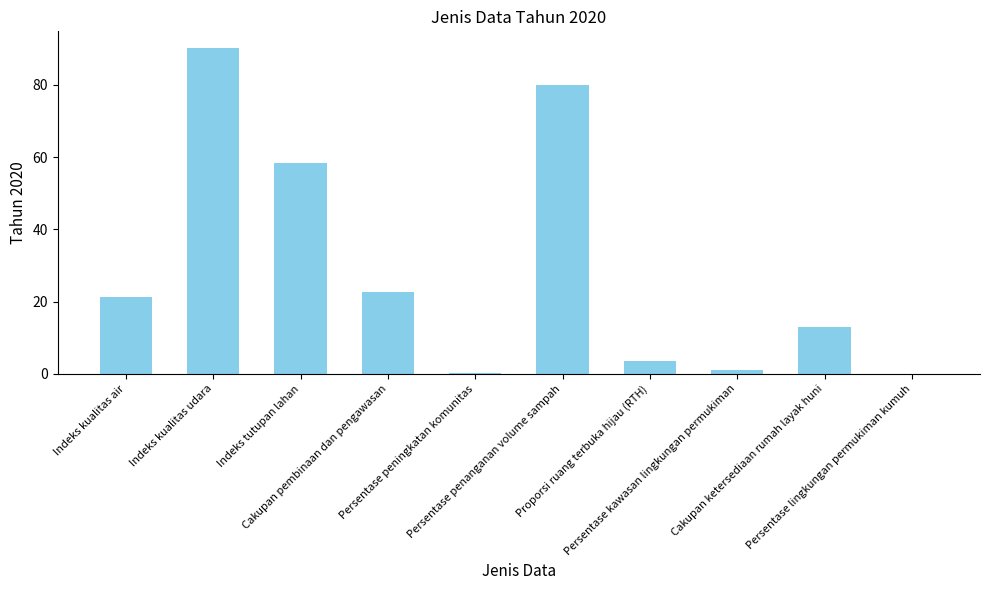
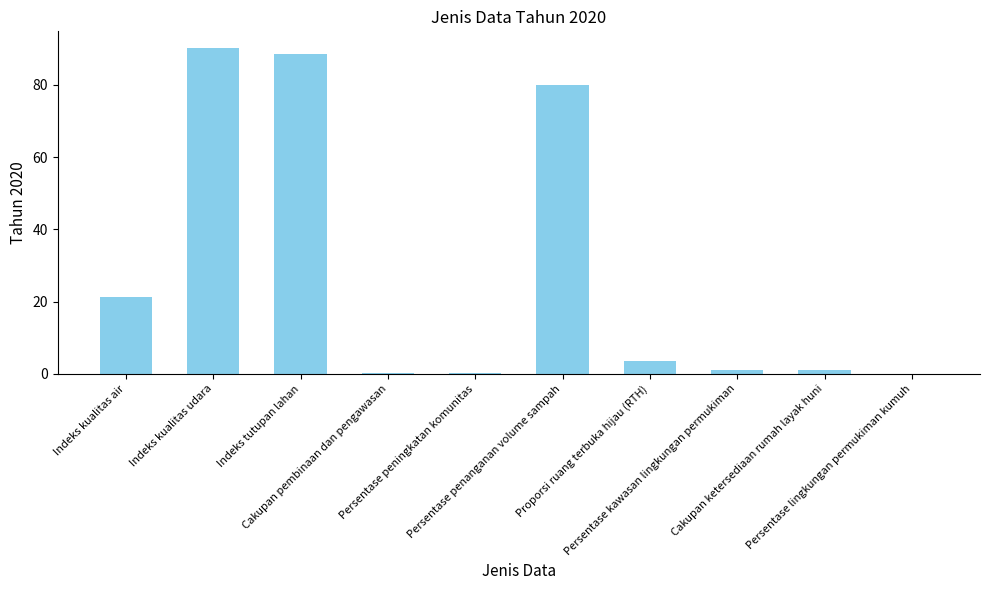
  {
    "Indeks kualitas air": 21,
    "Indeks kualitas udara": 90,
-   "Indeks tutupan lahan": 59,
-   "Cakupan pembinaan dan pengawasan": 23,
+   "Indeks tutupan lahan": 88,
+   "Cakupan pembinaan dan pengawasan": 0,
    "Persentase penanganan volume sampah": 80,
    "Proporsi ruang terbuka hijau (RTH)": 3,
    "Persentase kawasan lingkungan permukiman": 1,
-   "Cakupan ketersediaan rumah layak huni": 13
+   "Cakupan ketersediaan rumah layak huni": 1
  }
